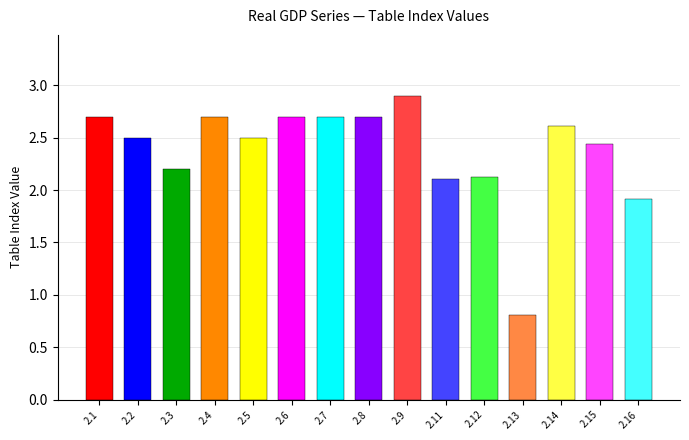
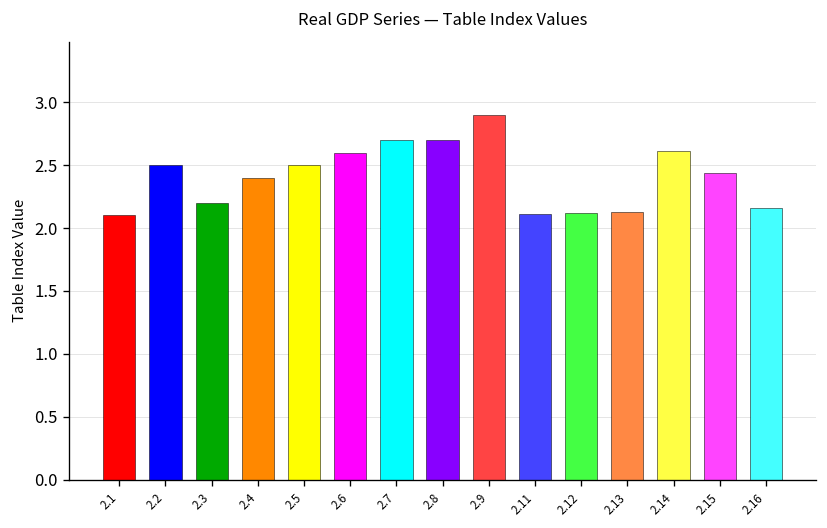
  {
-   "2.1": 2.7,
+   "2.1": 2.1,
    "2.2": 2.50,
    "2.3": 2.20,
-   "2.4": 2.7,
+   "2.4": 2.4,
    "2.5": 2.50,
-   "2.6": 2.7,
+   "2.6": 2.6,
    "2.7": 2.70,
    "2.8": 2.70,
    "2.9": 2.90,
    "2.11": 2.11,
    "2.12": 2.12,
-   "2.13": 0.81,
+   "2.13": 2.13,
    "2.14": 2.61,
    "2.15": 2.44,
-   "2.16": 1.91
+   "2.16": 2.16
  }
